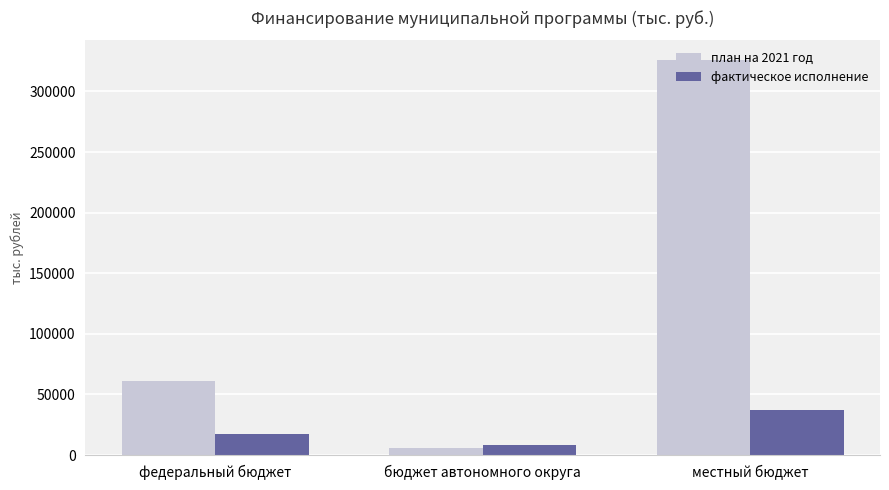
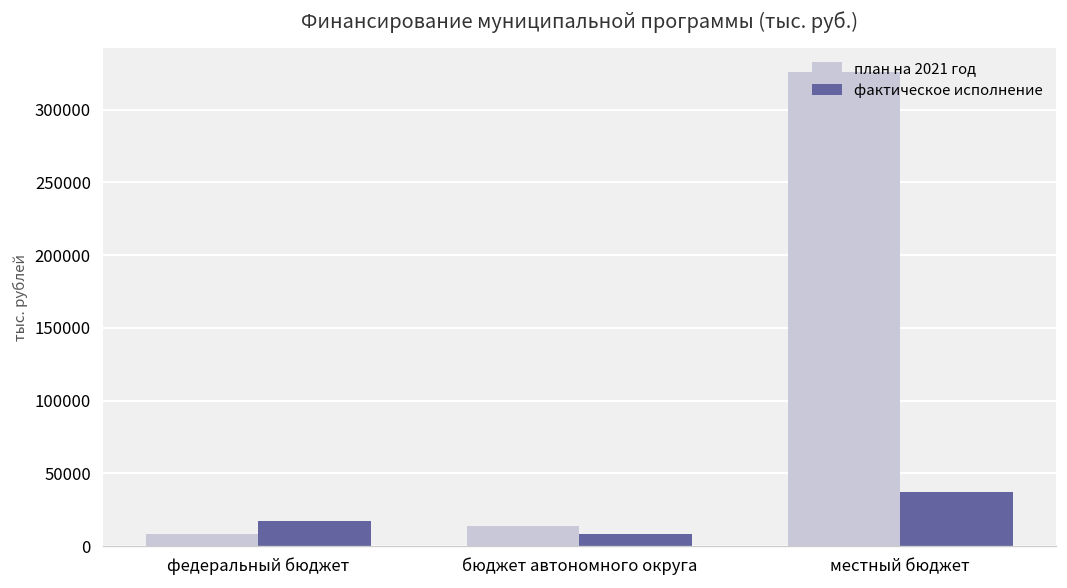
  {
    "план на 2021 год": {
-     "федеральный бюджет": 61000,
-     "бюджет автономного округа": 6000,
+     "федеральный бюджет": 8000,
+     "бюджет автономного округа": 14000,
      "местный бюджет": 326000
    },
    "фактическое исполнение": {
      "федеральный бюджет": 17000,
      "бюджет автономного округа": 8000,
      "местный бюджет": 37000
    }
  }
